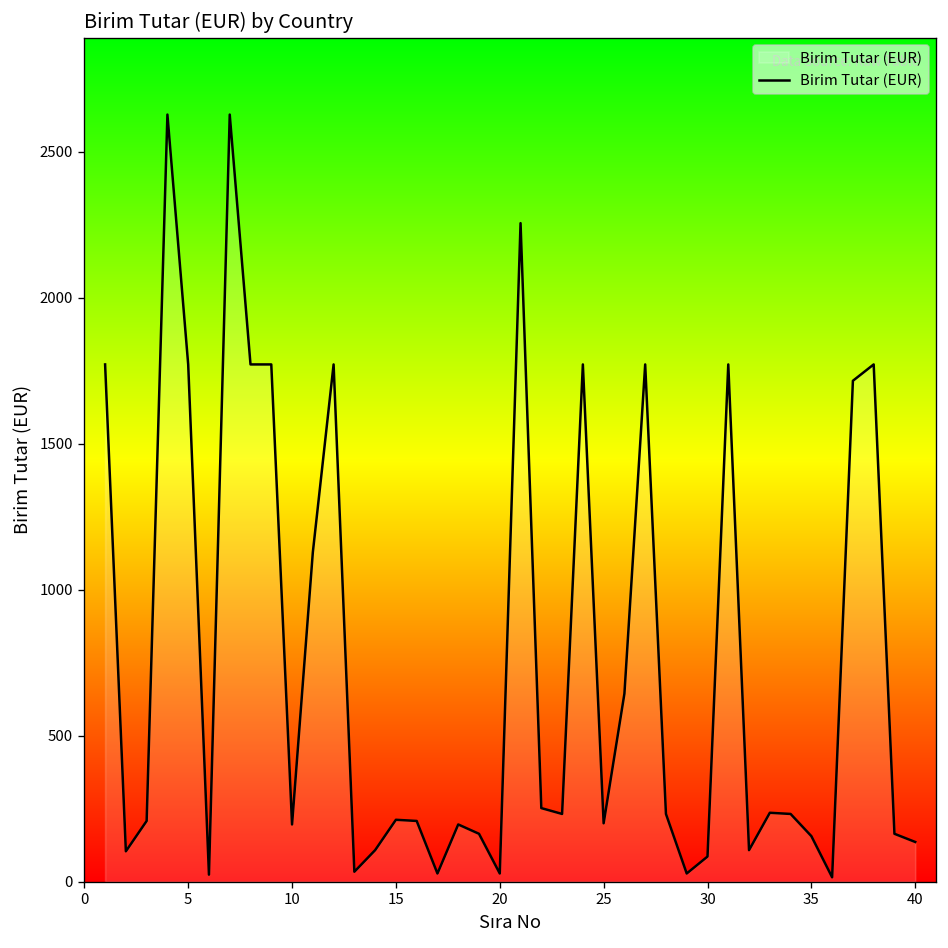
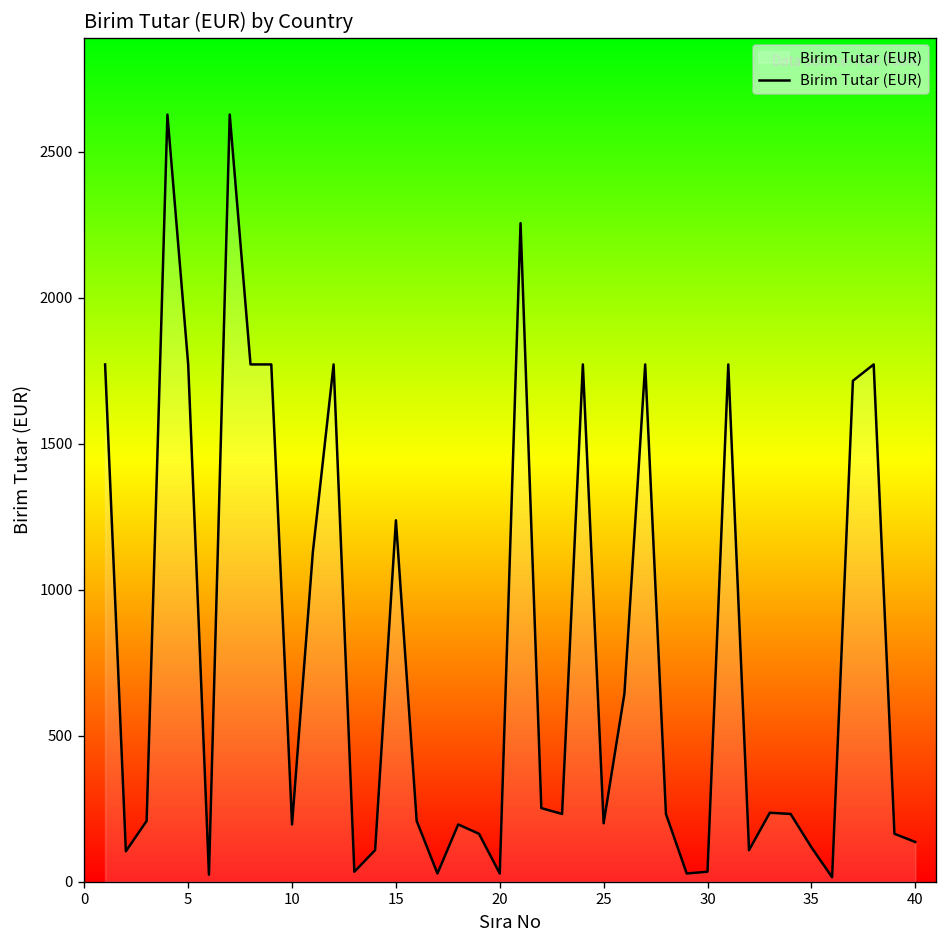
  {
    "5": 1770,
    "10": 200,
-   "15": 210,
+   "15": 1240,
    "20": 30,
    "25": 200,
-   "30": 90,
-   "35": 160,
+   "30": 30,
+   "35": 120,
    "40": 140
  }
